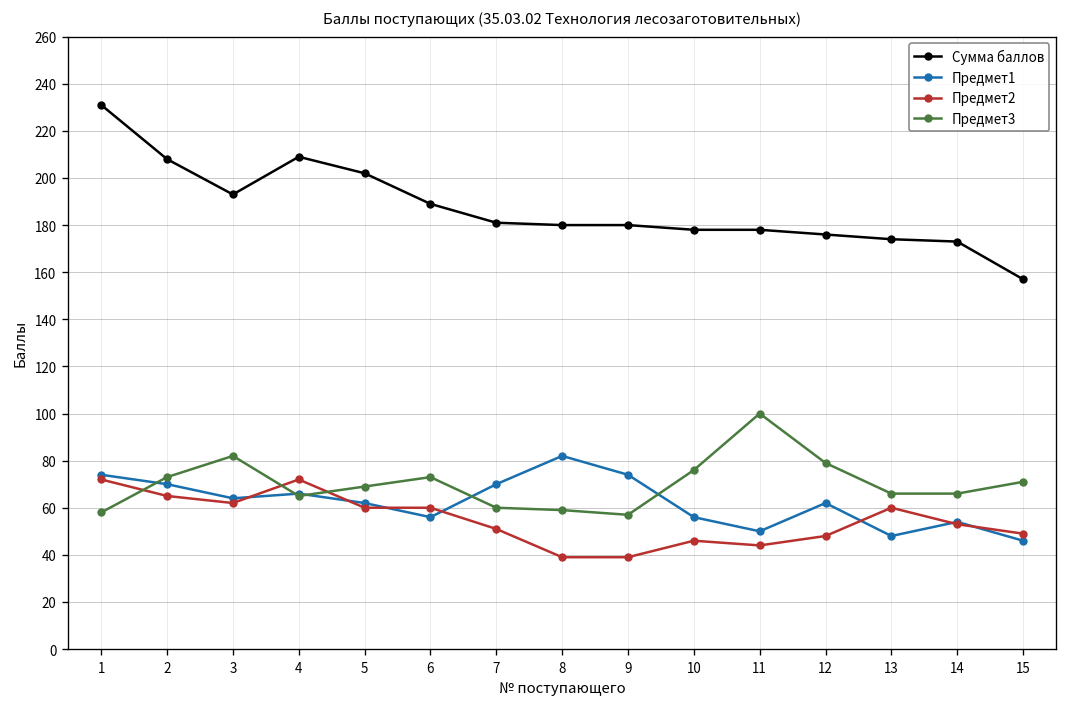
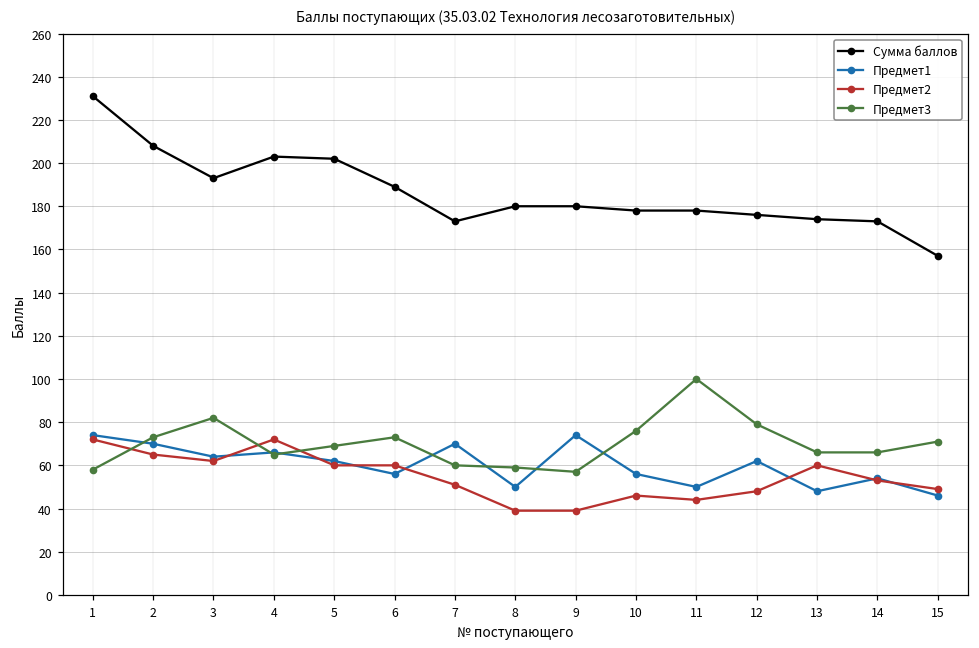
  {
    "Сумма баллов": {
      "1": 231,
      "2": 208,
      "3": 193,
-     "4": 209,
+     "4": 203,
      "5": 202,
      "6": 189,
-     "7": 181,
+     "7": 173,
      "8": 180,
      "9": 180,
      "10": 178,
      "11": 178,
      "12": 176,
      "13": 174,
      "14": 173,
      "15": 157
    },
    "Предмет1": {
      "1": 74,
      "2": 70,
      "3": 64,
      "5": 62,
      "6": 56,
      "7": 70,
-     "8": 82,
+     "8": 50,
      "9": 74,
      "10": 56,
      "11": 50,
      "12": 62,
      "13": 48,
      "15": 46
    },
    "Предмет2": {
      "1": 72,
      "2": 65,
      "3": 62,
      "4": 72,
      "5": 60,
      "6": 60,
      "7": 51,
      "8": 39,
      "9": 39,
      "10": 46,
      "11": 44,
      "12": 48,
      "13": 60,
      "15": 49
    },
    "Предмет3": {
      "1": 58,
      "2": 73,
      "3": 82,
      "5": 69,
      "6": 73,
      "7": 60,
      "8": 59,
      "9": 57,
      "10": 76,
      "11": 100,
      "12": 79,
      "13": 66,
      "14": 66,
      "15": 71
    }
  }
